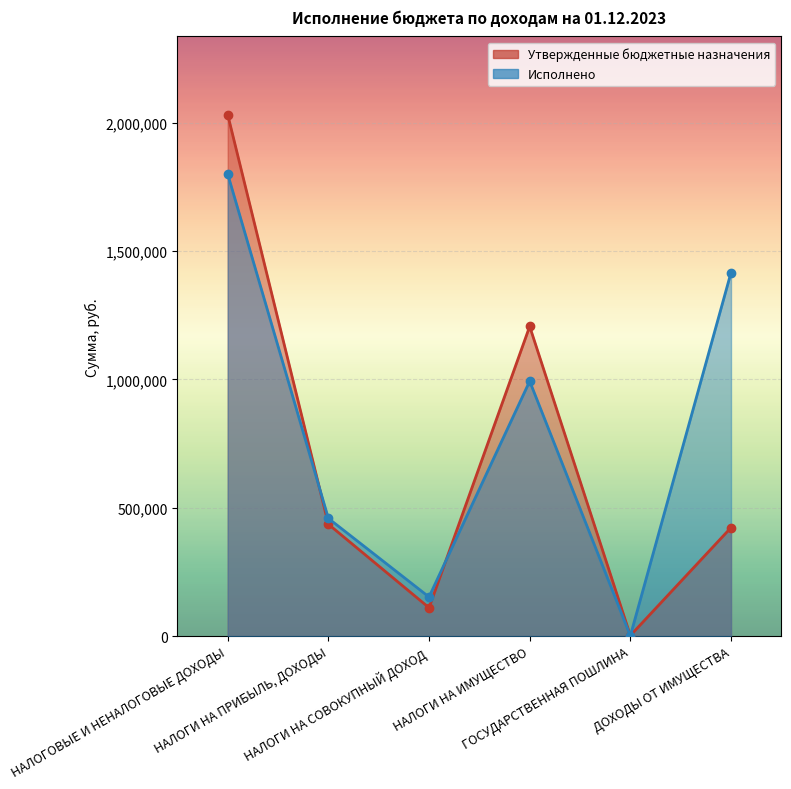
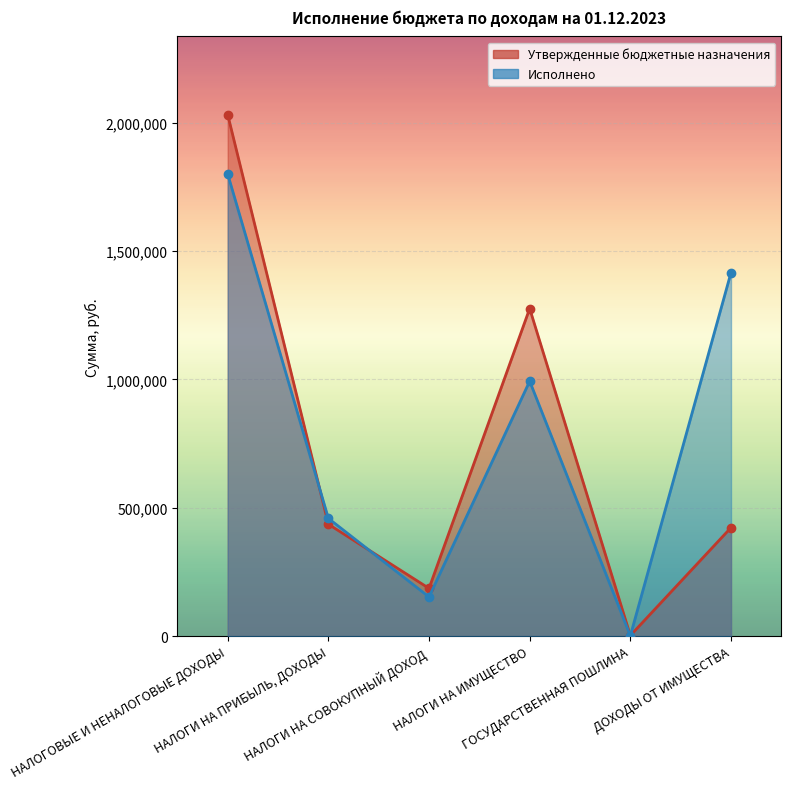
  {
    "Утвержденные бюджетные назначения": {
      "НАЛОГОВЫЕ И НЕНАЛОГОВЫЕ ДОХОДЫ": "2,030,000",
      "НАЛОГИ НА ПРИБЫЛЬ, ДОХОДЫ": "440,000",
-     "НАЛОГИ НА СОВОКУПНЫЙ ДОХОД": "110,000",
-     "НАЛОГИ НА ИМУЩЕСТВО": "1,210,000",
+     "НАЛОГИ НА СОВОКУПНЫЙ ДОХОД": "190,000",
+     "НАЛОГИ НА ИМУЩЕСТВО": "1,280,000",
      "ДОХОДЫ ОТ ИМУЩЕСТВА": "420,000"
    },
    "Исполнено": {
      "НАЛОГОВЫЕ И НЕНАЛОГОВЫЕ ДОХОДЫ": "1,800,000",
      "НАЛОГИ НА ПРИБЫЛЬ, ДОХОДЫ": "460,000",
      "НАЛОГИ НА СОВОКУПНЫЙ ДОХОД": "150,000",
      "НАЛОГИ НА ИМУЩЕСТВО": "990,000",
      "ДОХОДЫ ОТ ИМУЩЕСТВА": "1,420,000"
    }
  }
